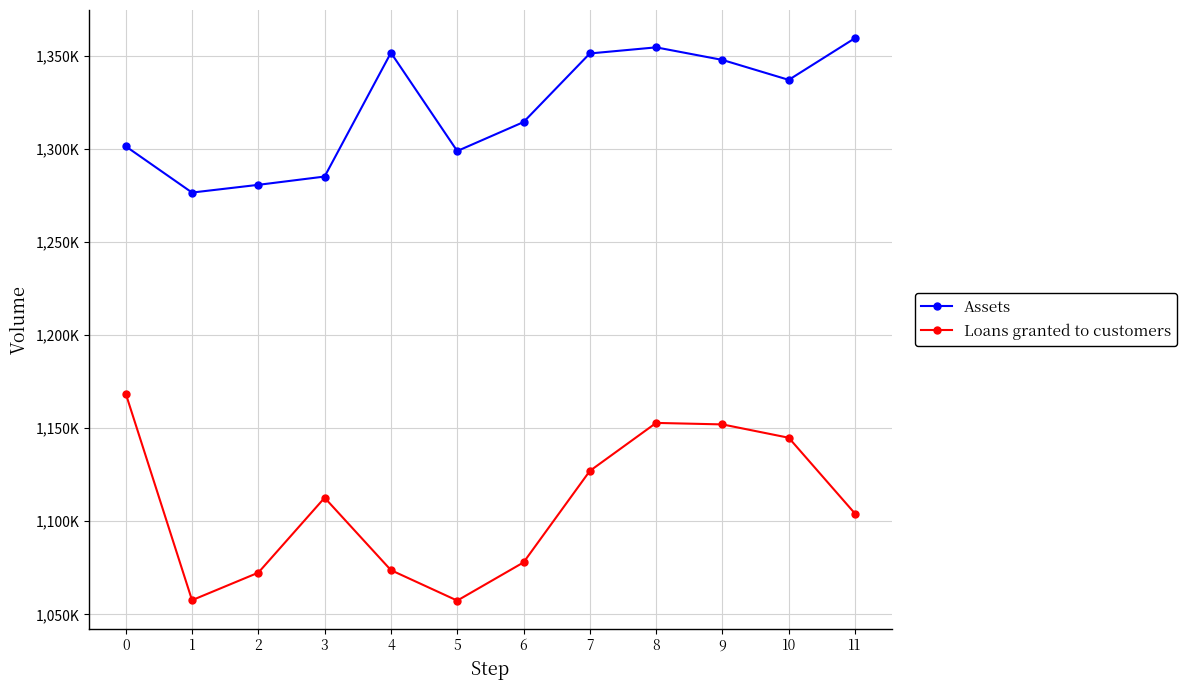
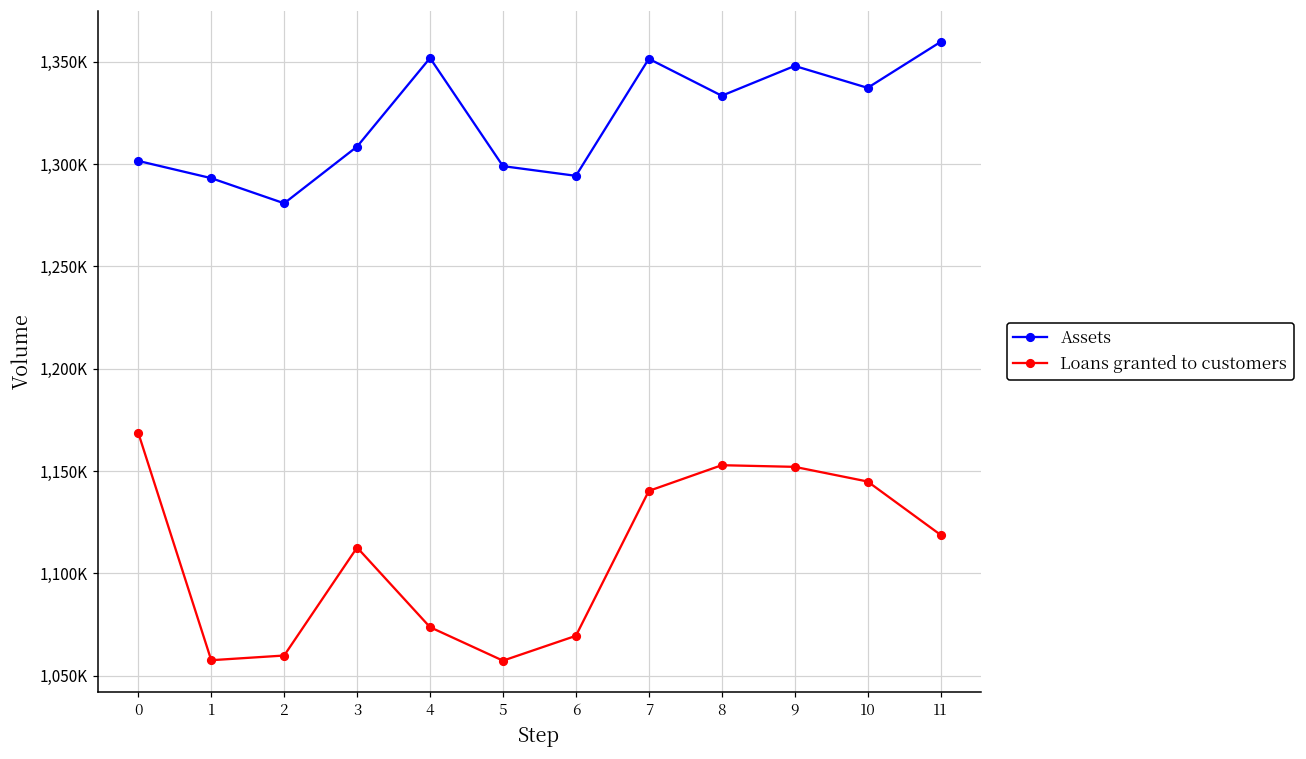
  {
    "Assets": {
      "0": "1,302,000",
-     "1": "1,277,000",
+     "1": "1,293,000",
      "2": "1,281,000",
-     "3": "1,285,000",
+     "3": "1,309,000",
      "4": "1,352,000",
      "5": "1,299,000",
-     "6": "1,315,000",
+     "6": "1,294,000",
      "7": "1,351,000",
-     "8": "1,355,000",
+     "8": "1,333,000",
      "9": "1,348,000",
      "10": "1,337,000",
      "11": "1,360,000"
    },
    "Loans granted to customers": {
      "0": "1,169,000",
      "1": "1,058,000",
-     "2": "1,072,000",
+     "2": "1,060,000",
      "3": "1,113,000",
      "4": "1,074,000",
      "5": "1,057,000",
-     "6": "1,078,000",
-     "7": "1,127,000",
+     "6": "1,070,000",
+     "7": "1,140,000",
      "8": "1,153,000",
      "9": "1,152,000",
      "10": "1,145,000",
-     "11": "1,104,000"
+     "11": "1,119,000"
    }
  }
